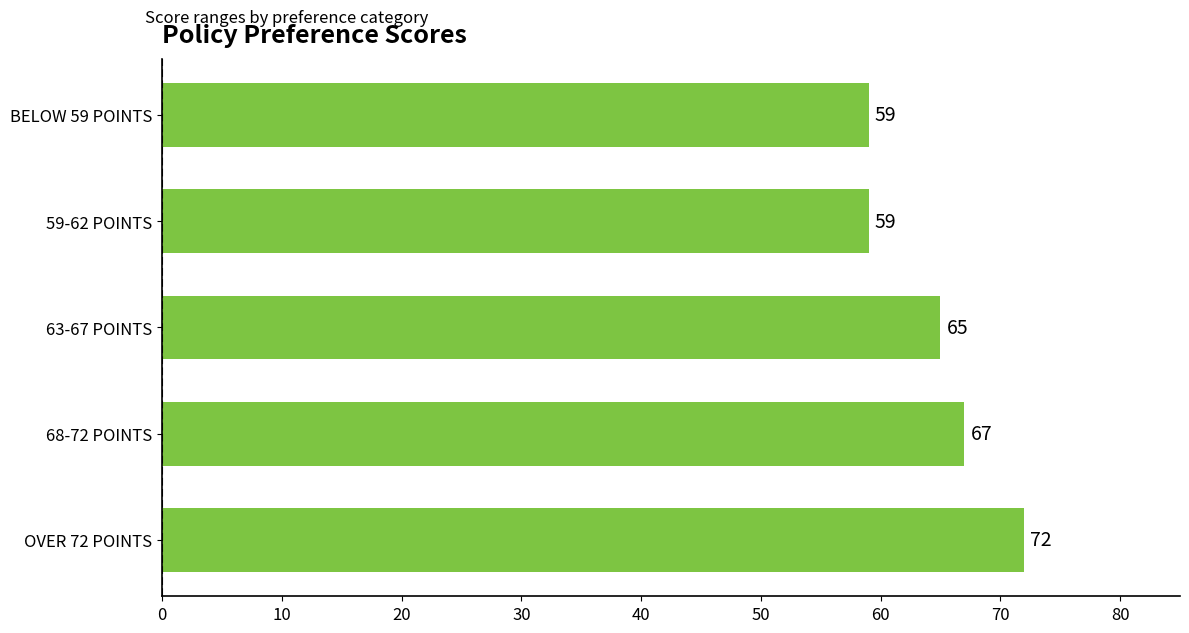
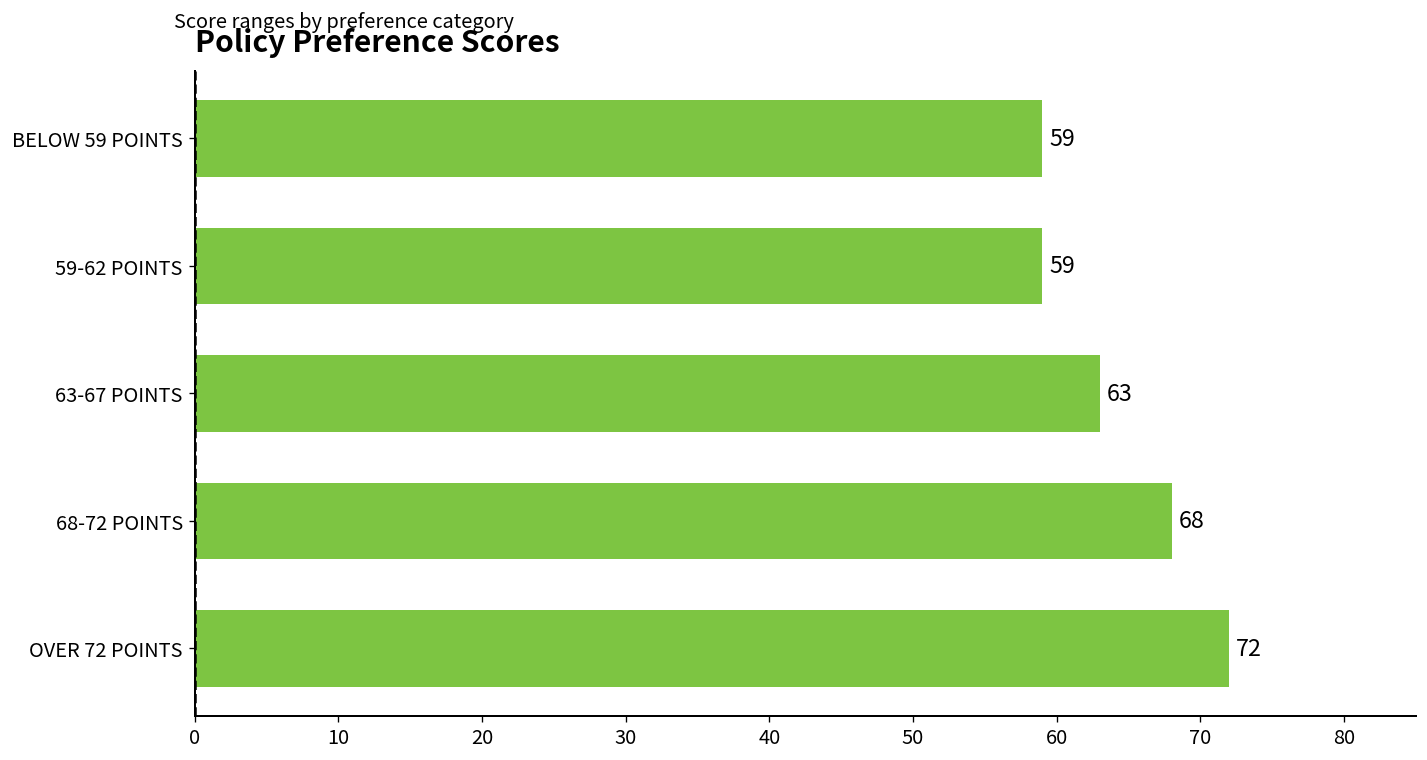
  {
    "BELOW 59 POINTS": 59,
    "59-62 POINTS": 59,
-   "63-67 POINTS": 65,
-   "68-72 POINTS": 67,
+   "63-67 POINTS": 63,
+   "68-72 POINTS": 68,
    "OVER 72 POINTS": 72
  }
